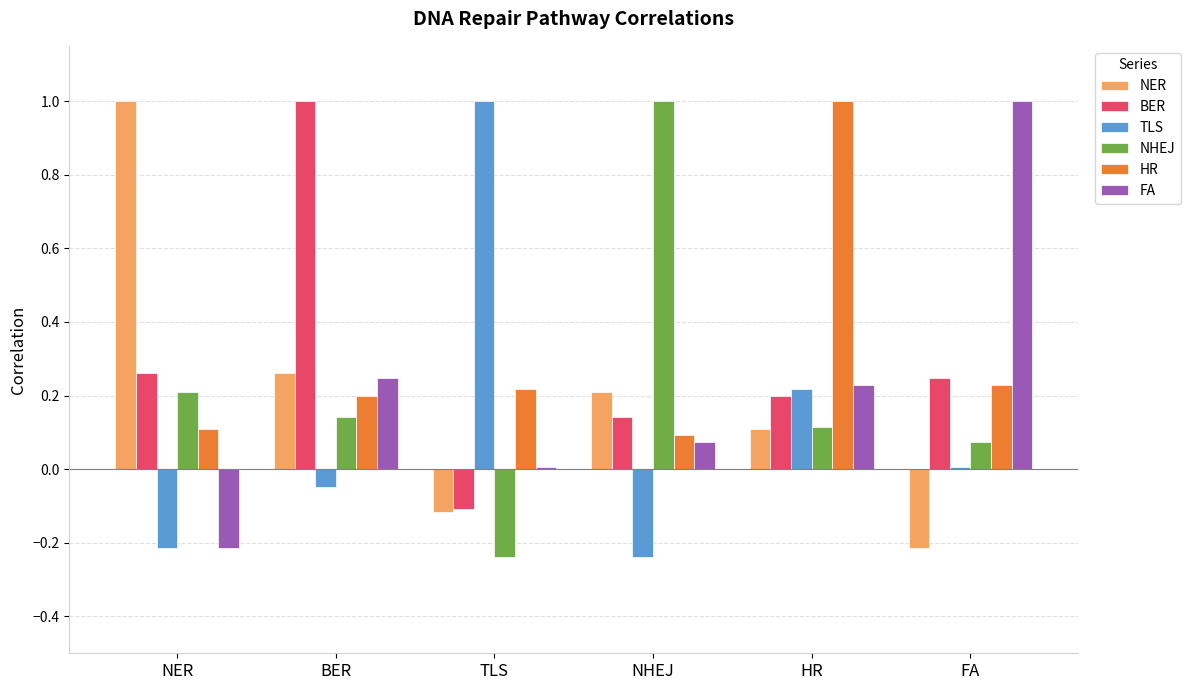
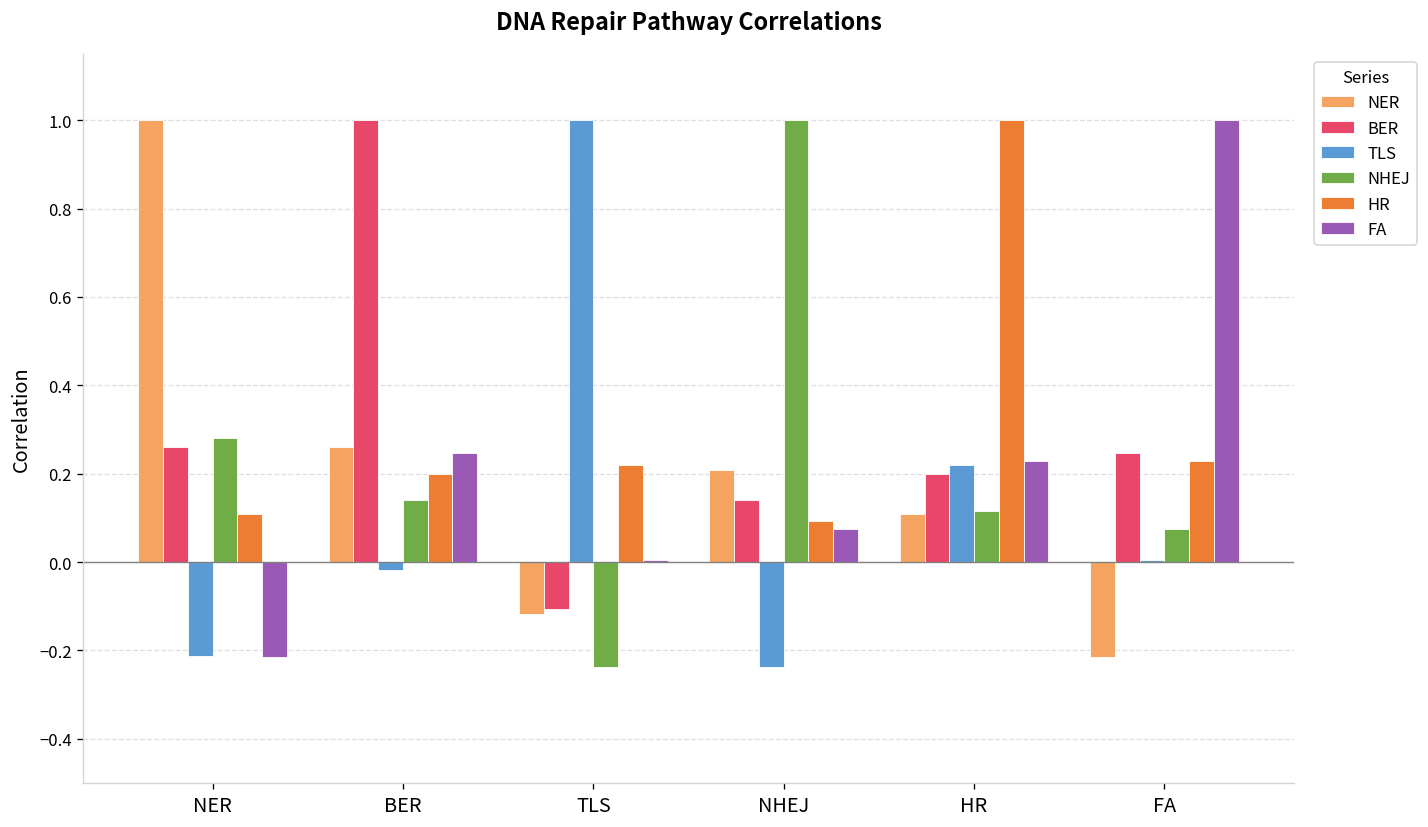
  {
    "NER": {
      "NER": 1.00,
      "BER": 0.26,
      "TLS": -0.12,
      "NHEJ": 0.21,
      "HR": 0.11,
      "FA": -0.22
    },
    "BER": {
      "NER": 0.26,
      "BER": 1.00,
      "TLS": -0.11,
      "NHEJ": 0.14,
      "HR": 0.20,
      "FA": 0.25
    },
    "TLS": {
      "NER": -0.21,
-     "BER": -0.05,
+     "BER": -0.02,
      "TLS": 1.00,
      "NHEJ": -0.24,
      "HR": 0.22
    },
    "NHEJ": {
-     "NER": 0.21,
+     "NER": 0.28,
      "BER": 0.14,
      "TLS": -0.24,
      "NHEJ": 1.00,
      "HR": 0.12,
      "FA": 0.07
    },
    "HR": {
      "NER": 0.11,
      "BER": 0.20,
      "TLS": 0.22,
      "NHEJ": 0.09,
      "HR": 1.00,
      "FA": 0.23
    },
    "FA": {
      "NER": -0.22,
      "BER": 0.25,
      "NHEJ": 0.07,
      "HR": 0.23,
      "FA": 1.00
    }
  }
